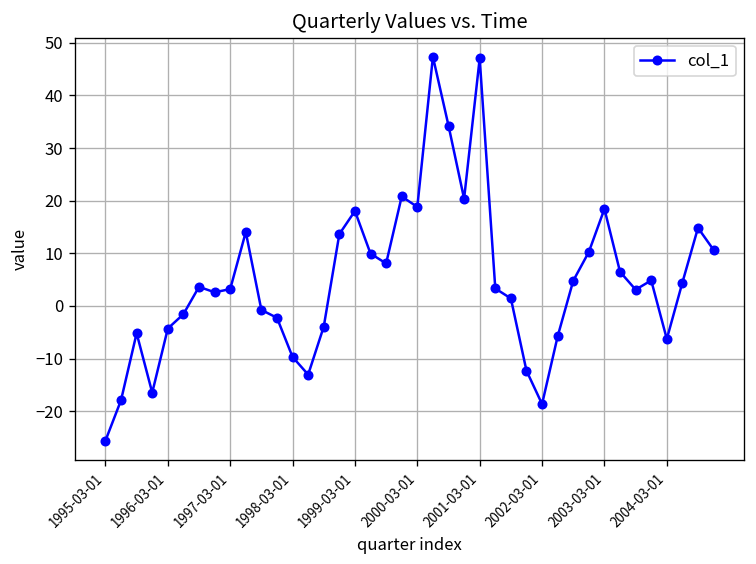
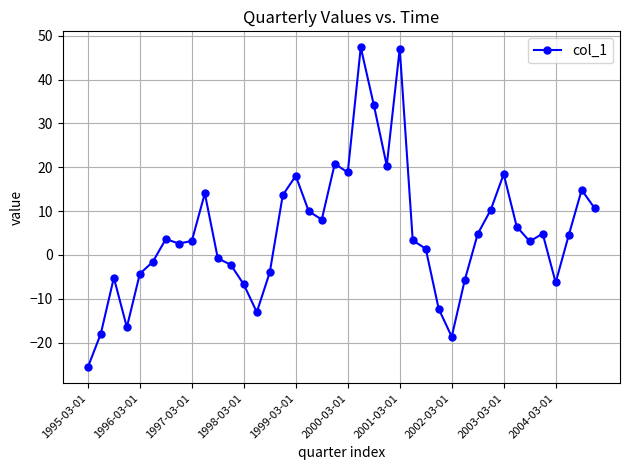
  {
    "1995-03-01": -26,
    "1996-03-01": -4,
    "1997-03-01": 3,
-   "1998-03-01": -10,
+   "1998-03-01": -7,
    "1999-03-01": 18,
    "2000-03-01": 19,
    "2001-03-01": 47,
    "2002-03-01": -19,
    "2003-03-01": 18,
    "2004-03-01": -6
  }
